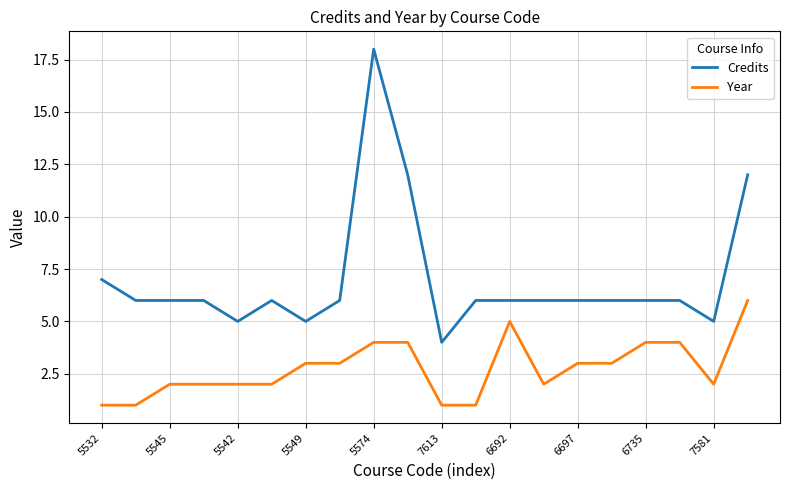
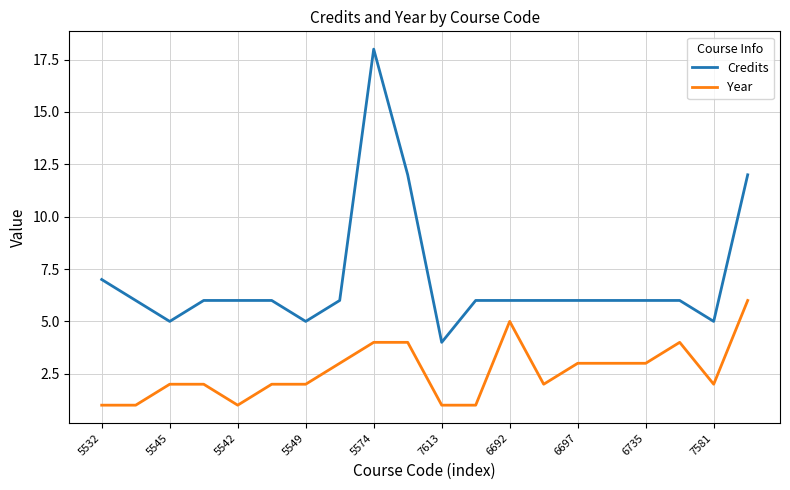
  {
    "Credits": {
      "5532": 7,
-     "5545": 6,
-     "5542": 5,
+     "5545": 5,
+     "5542": 6,
      "5549": 5,
      "5574": 18,
      "7613": 4,
      "6692": 6,
      "6697": 6,
      "6735": 6,
      "7581": 5
    },
    "Year": {
      "5532": 1,
      "5545": 2,
-     "5542": 2,
-     "5549": 3,
+     "5542": 1,
+     "5549": 2,
      "5574": 4,
      "7613": 1,
      "6692": 5,
      "6697": 3,
-     "6735": 4,
+     "6735": 3,
      "7581": 2
    }
  }
